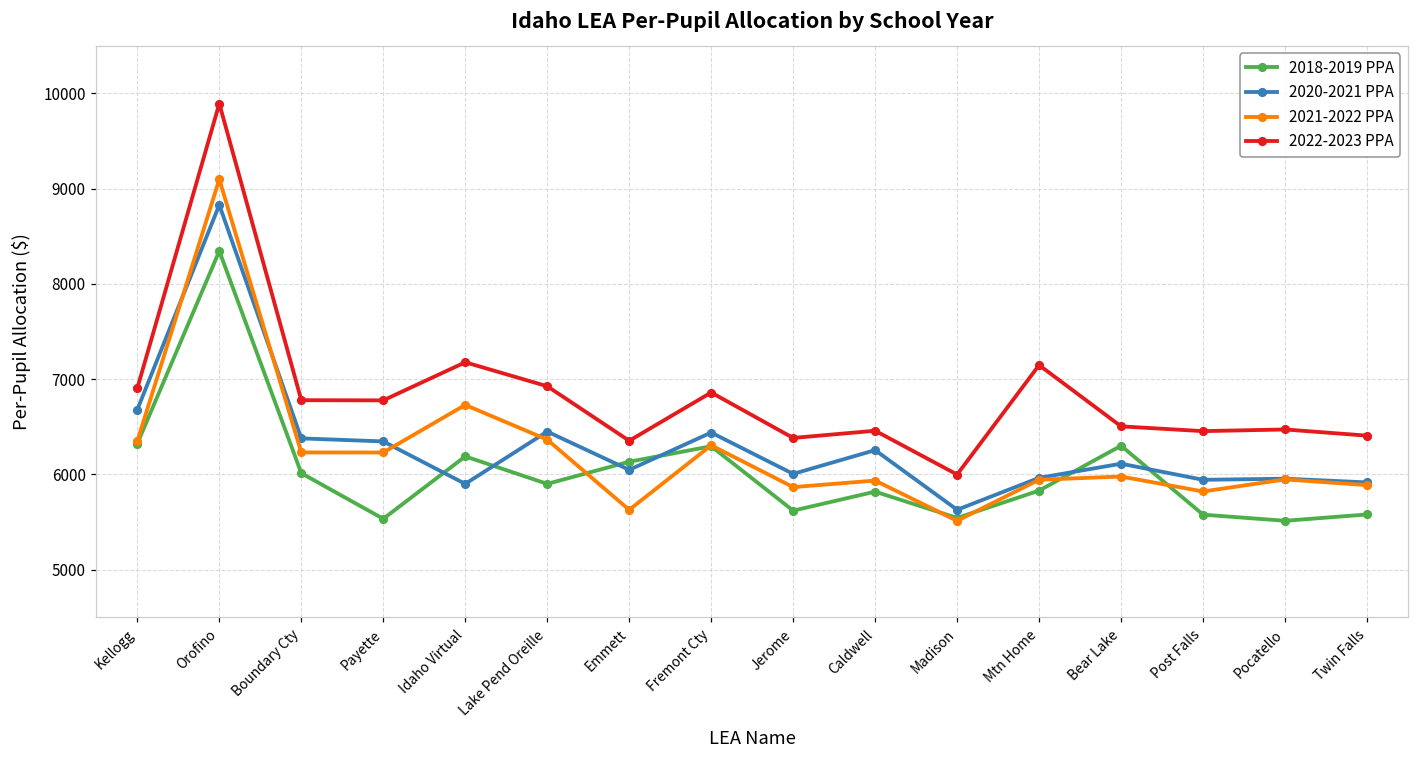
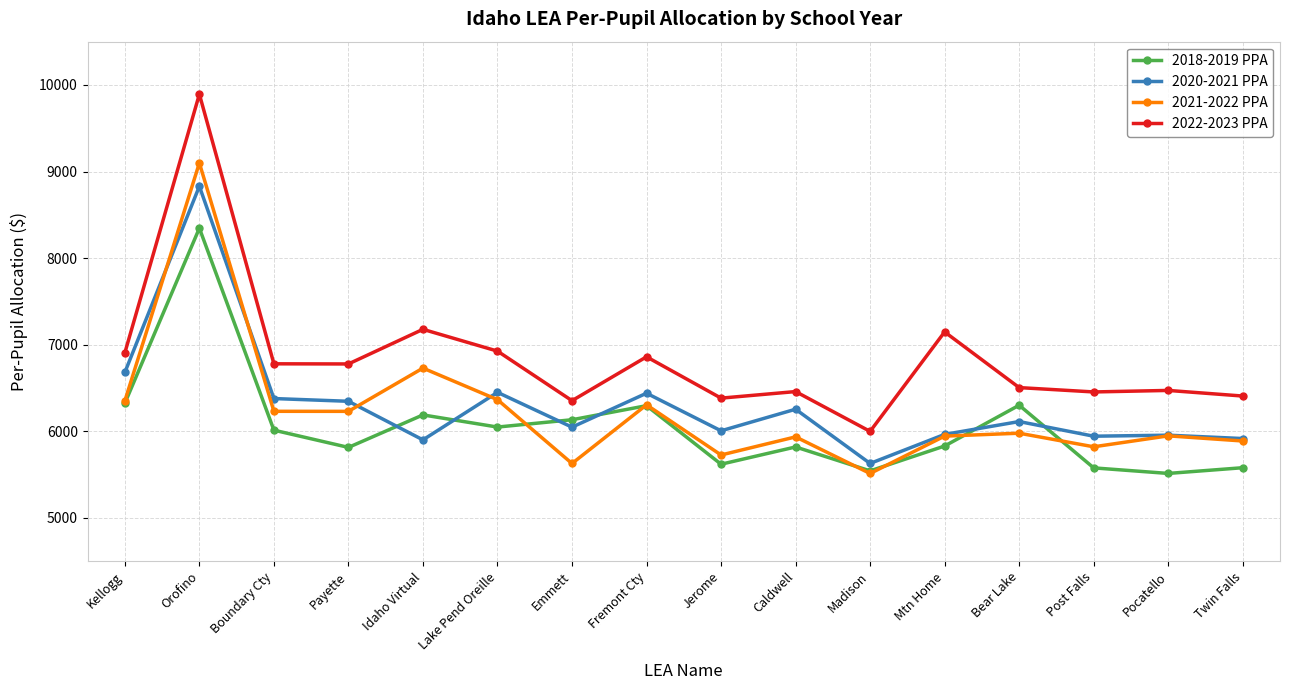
  {
    "2018-2019 PPA": {
      "Orofino": 8300,
      "Boundary Cty": 6000,
-     "Payette": 5500,
+     "Payette": 5800,
      "Idaho Virtual": 6200,
-     "Lake Pend Oreille": 5900,
+     "Lake Pend Oreille": 6000,
      "Emmett": 6100,
      "Jerome": 5600,
      "Caldwell": 5800,
      "Madison": 5500,
      "Mtn Home": 5800,
      "Bear Lake": 6300,
      "Post Falls": 5600,
      "Pocatello": 5500,
      "Twin Falls": 5600
    },
    "2020-2021 PPA": {
      "Kellogg": 6700,
      "Orofino": 8800,
      "Boundary Cty": 6400,
      "Payette": 6300,
      "Idaho Virtual": 5900,
      "Lake Pend Oreille": 6500,
      "Emmett": 6000,
      "Fremont Cty": 6400,
      "Jerome": 6000,
      "Caldwell": 6300,
      "Madison": 5600,
      "Bear Lake": 6100,
      "Post Falls": 5900
    },
    "2021-2022 PPA": {
      "Orofino": 9100,
      "Boundary Cty": 6200,
      "Payette": 6200,
      "Idaho Virtual": 6700,
      "Lake Pend Oreille": 6400,
      "Emmett": 5600,
-     "Jerome": 5900,
+     "Jerome": 5700,
      "Caldwell": 5900,
      "Madison": 5500,
      "Bear Lake": 6000,
      "Post Falls": 5800
    },
    "2022-2023 PPA": {
      "Kellogg": 6900,
      "Orofino": 9900,
      "Boundary Cty": 6800,
      "Payette": 6800,
      "Idaho Virtual": 7200,
      "Lake Pend Oreille": 6900,
      "Emmett": 6400,
      "Fremont Cty": 6900,
      "Jerome": 6400,
      "Caldwell": 6500,
      "Madison": 6000,
      "Mtn Home": 7100,
      "Bear Lake": 6500,
      "Post Falls": 6500,
      "Pocatello": 6500,
      "Twin Falls": 6400
    }
  }
